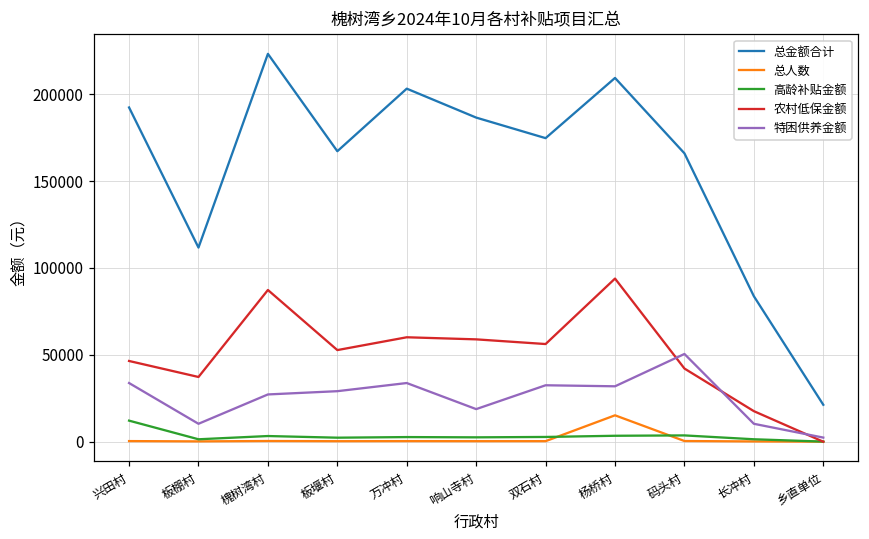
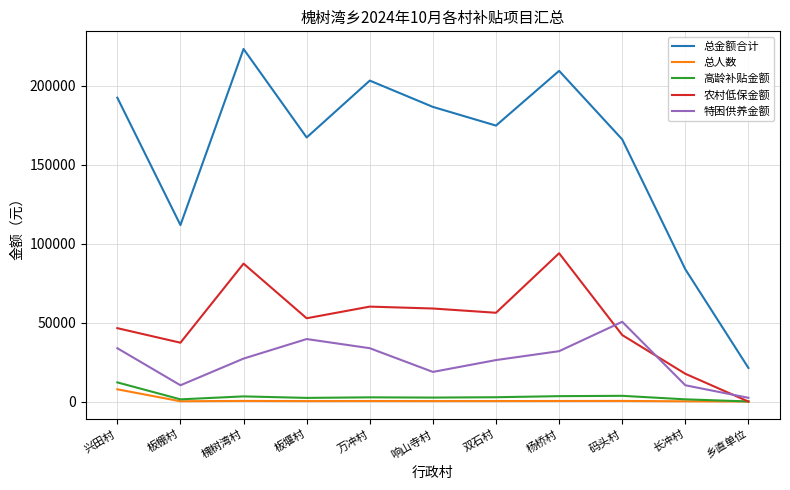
  {
    "总金额合计": {
      "兴田村": 192000,
      "板棚村": 112000,
      "槐树湾村": 223000,
      "板堰村": 167000,
      "万冲村": 203000,
      "响山寺村": 187000,
      "双石村": 175000,
      "杨桥村": 209000,
      "码头村": 166000,
      "长冲村": 84000,
      "乡直单位": 21000
    },
    "总人数": {
-     "兴田村": 0,
+     "兴田村": 8000,
      "槐树湾村": 0,
      "板堰村": 0,
      "万冲村": 0,
      "响山寺村": 0,
      "双石村": 0,
-     "杨桥村": 15000,
+     "杨桥村": 0,
      "码头村": 0
    },
    "高龄补贴金额": {
      "兴田村": 12000,
      "槐树湾村": 3000,
      "板堰村": 2000,
      "万冲村": 3000,
      "响山寺村": 3000,
      "双石村": 3000,
      "杨桥村": 3000,
      "码头村": 4000
    },
    "农村低保金额": {
      "兴田村": 46000,
      "板棚村": 37000,
      "槐树湾村": 87000,
      "板堰村": 53000,
      "万冲村": 60000,
      "响山寺村": 59000,
      "双石村": 56000,
      "杨桥村": 94000,
      "码头村": 42000,
      "长冲村": 18000
    },
    "特困供养金额": {
      "兴田村": 34000,
      "板棚村": 10000,
      "槐树湾村": 27000,
-     "板堰村": 29000,
+     "板堰村": 40000,
      "万冲村": 34000,
      "响山寺村": 19000,
-     "双石村": 32000,
+     "双石村": 26000,
      "杨桥村": 32000,
      "码头村": 50000,
      "长冲村": 10000,
      "乡直单位": 2000
    }
  }
